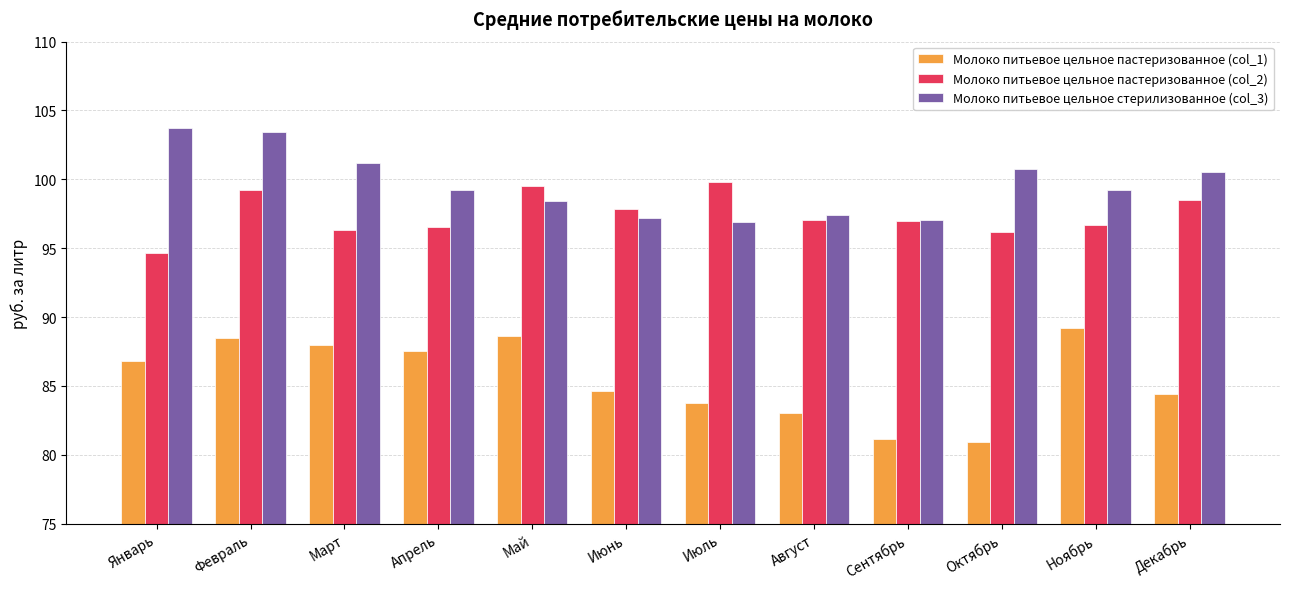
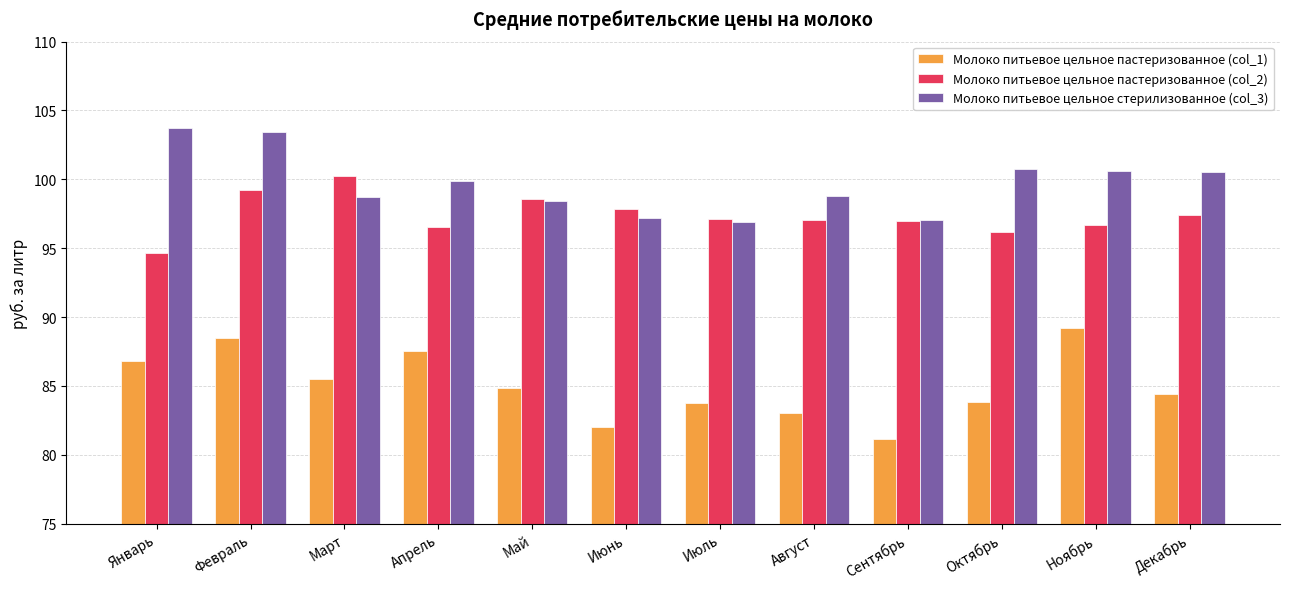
  {
    "Молоко питьевое цельное пастеризованное (col_1)": {
      "Январь": 86.8,
      "Февраль": 88.5,
-     "Март": 88.0,
+     "Март": 85.5,
      "Апрель": 87.6,
-     "Май": 88.6,
-     "Июнь": 84.7,
+     "Май": 84.9,
+     "Июнь": 82.0,
      "Июль": 83.7,
      "Август": 83.0,
      "Сентябрь": 81.2,
-     "Октябрь": 81.0,
+     "Октябрь": 83.8,
      "Ноябрь": 89.2,
      "Декабрь": 84.4
    },
    "Молоко питьевое цельное пастеризованное (col_2)": {
      "Январь": 94.7,
      "Февраль": 99.2,
-     "Март": 96.3,
+     "Март": 100.3,
      "Апрель": 96.6,
-     "Май": 99.5,
+     "Май": 98.5,
      "Июнь": 97.8,
-     "Июль": 99.8,
+     "Июль": 97.1,
      "Август": 97.0,
      "Сентябрь": 96.9,
      "Октябрь": 96.1,
      "Ноябрь": 96.7,
-     "Декабрь": 98.5
+     "Декабрь": 97.4
    },
    "Молоко питьевое цельное стерилизованное (col_3)": {
      "Январь": 103.7,
      "Февраль": 103.5,
-     "Март": 101.2,
-     "Апрель": 99.2,
+     "Март": 98.7,
+     "Апрель": 99.9,
      "Май": 98.4,
      "Июнь": 97.2,
      "Июль": 96.9,
-     "Август": 97.4,
+     "Август": 98.8,
      "Сентябрь": 97.1,
      "Октябрь": 100.8,
-     "Ноябрь": 99.2,
+     "Ноябрь": 100.6,
      "Декабрь": 100.5
    }
  }
